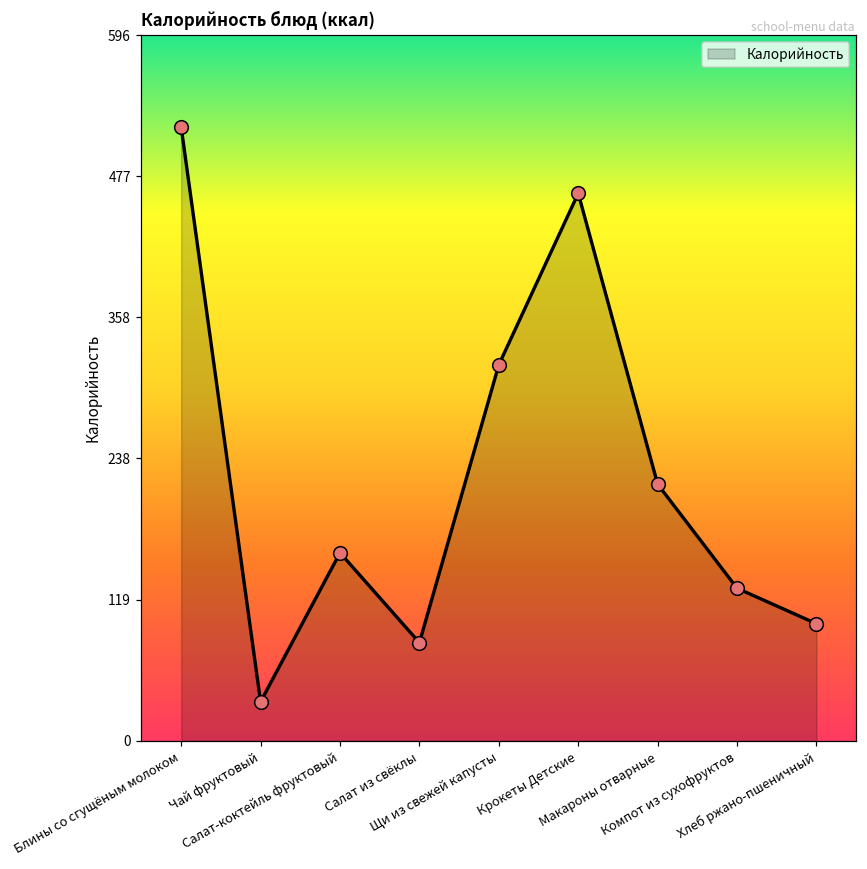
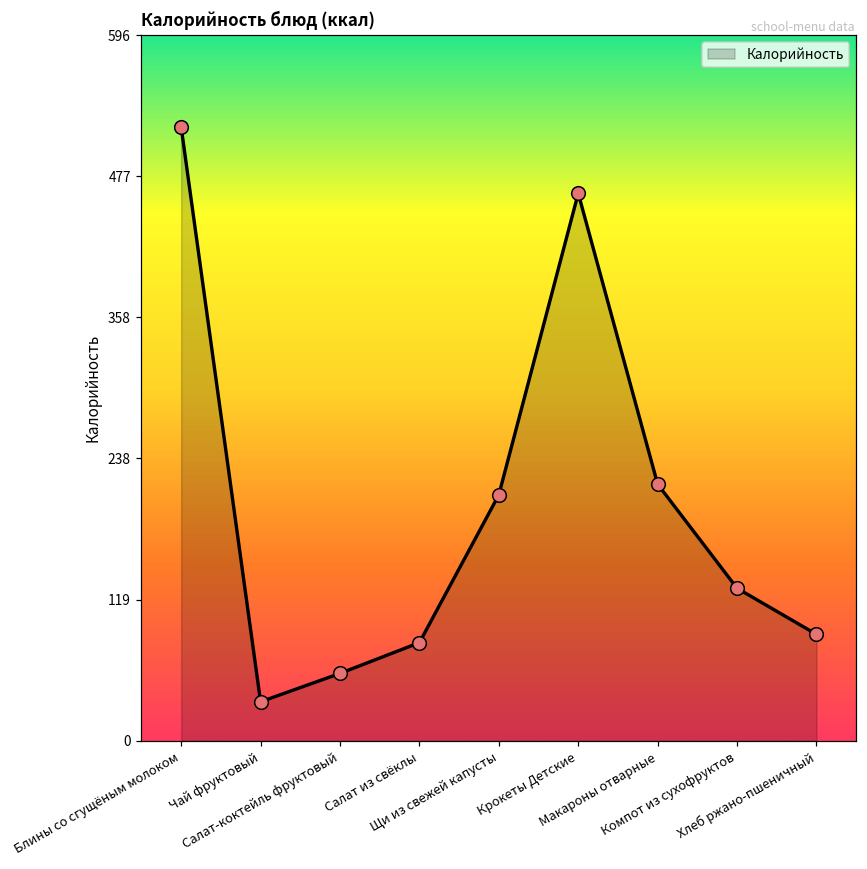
  {
    "Блины со сгущёным молоком": 519,
    "Чай фруктовый": 33,
-   "Салат-коктейль фруктовый": 159,
+   "Салат-коктейль фруктовый": 57,
    "Салат из свёклы": 83,
-   "Щи из свежей капусты": 318,
+   "Щи из свежей капусты": 208,
    "Крокеты Детские": 463,
    "Макароны отварные": 217,
    "Компот из сухофруктов": 129,
-   "Хлеб ржано-пшеничный": 99
+   "Хлеб ржано-пшеничный": 90
  }
